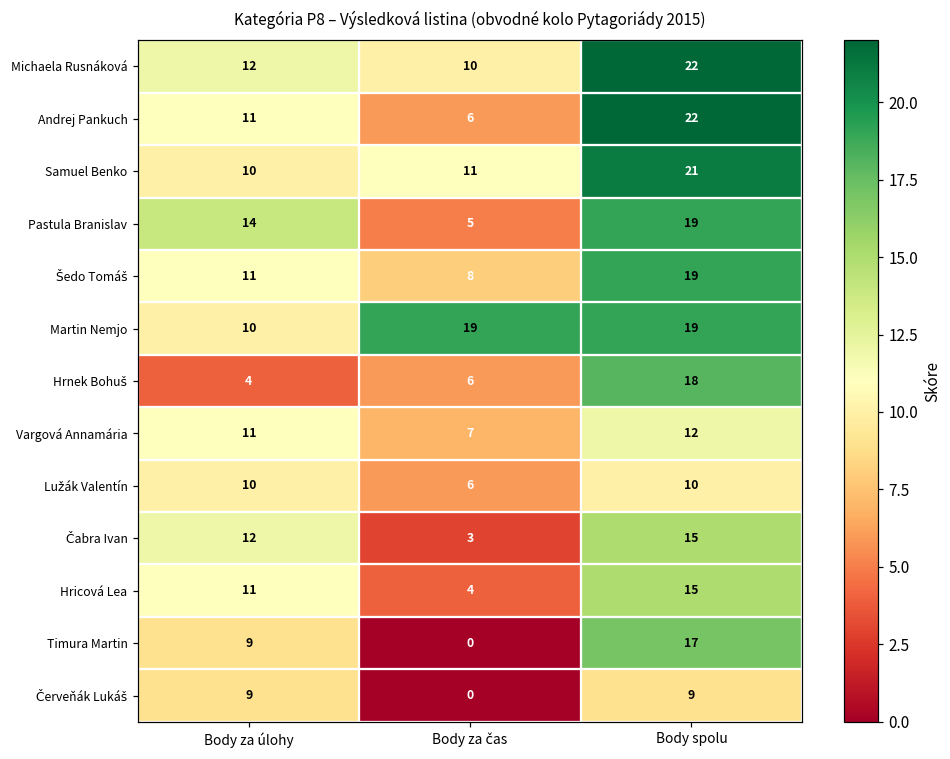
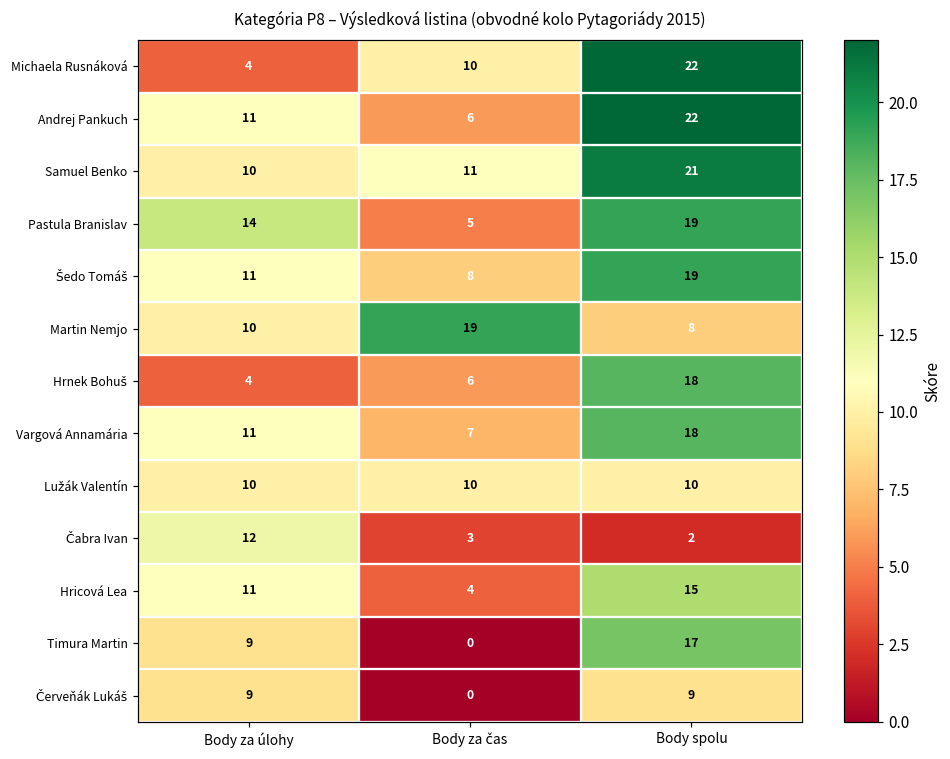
  {
    "Michaela Rusnáková": {
-     "Body za úlohy": 12,
+     "Body za úlohy": 4,
      "Body za čas": 10,
      "Body spolu": 22
    },
    "Andrej Pankuch": {
      "Body za úlohy": 11,
      "Body za čas": 6,
      "Body spolu": 22
    },
    "Samuel Benko": {
      "Body za úlohy": 10,
      "Body za čas": 11,
      "Body spolu": 21
    },
    "Pastula Branislav": {
      "Body za úlohy": 14,
      "Body za čas": 5,
      "Body spolu": 19
    },
    "Šedo Tomáš": {
      "Body za úlohy": 11,
      "Body za čas": 8,
      "Body spolu": 19
    },
    "Martin Nemjo": {
      "Body za úlohy": 10,
      "Body za čas": 19,
-     "Body spolu": 19
+     "Body spolu": 8
    },
    "Hrnek Bohuš": {
      "Body za úlohy": 4,
      "Body za čas": 6,
      "Body spolu": 18
    },
    "Vargová Annamária": {
      "Body za úlohy": 11,
      "Body za čas": 7,
-     "Body spolu": 12
+     "Body spolu": 18
    },
    "Lužák Valentín": {
      "Body za úlohy": 10,
-     "Body za čas": 6,
+     "Body za čas": 10,
      "Body spolu": 10
    },
    "Čabra Ivan": {
      "Body za úlohy": 12,
      "Body za čas": 3,
-     "Body spolu": 15
+     "Body spolu": 2
    },
    "Hricová Lea": {
      "Body za úlohy": 11,
      "Body za čas": 4,
      "Body spolu": 15
    },
    "Timura Martin": {
      "Body za úlohy": 9,
      "Body za čas": 0,
      "Body spolu": 17
    },
    "Červeňák Lukáš": {
      "Body za úlohy": 9,
      "Body za čas": 0,
      "Body spolu": 9
    }
  }
